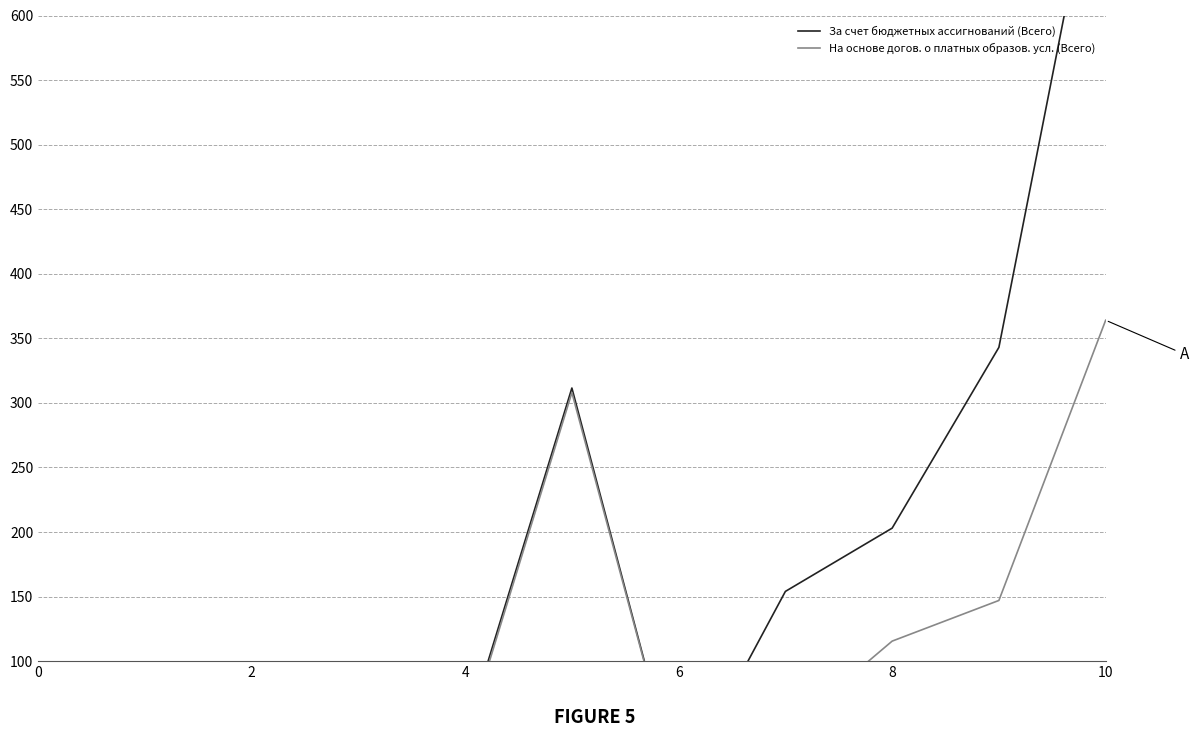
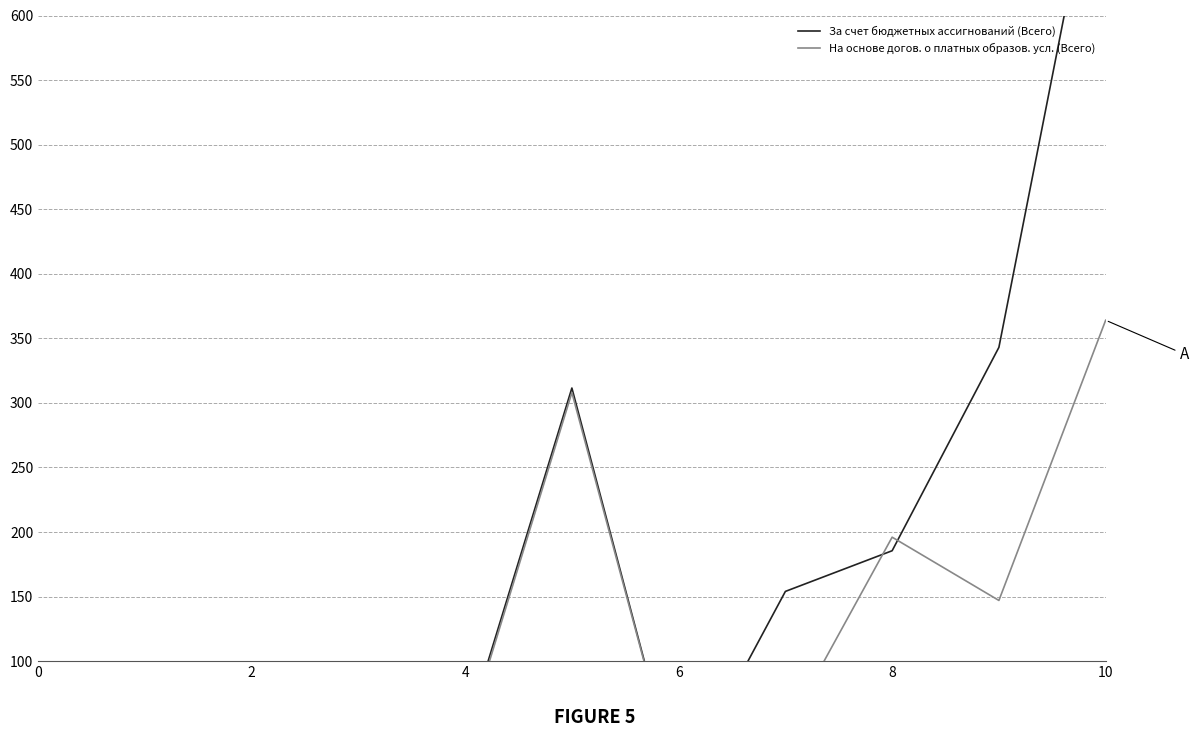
  {
    "За счет бюджетных ассигнований (Всего)": {
-     "8": 203
+     "8": 186
    },
    "На основе догов. о платных образов. усл. (Всего)": {
-     "8": 116,
+     "8": 196,
      "10": 364
    }
  }
